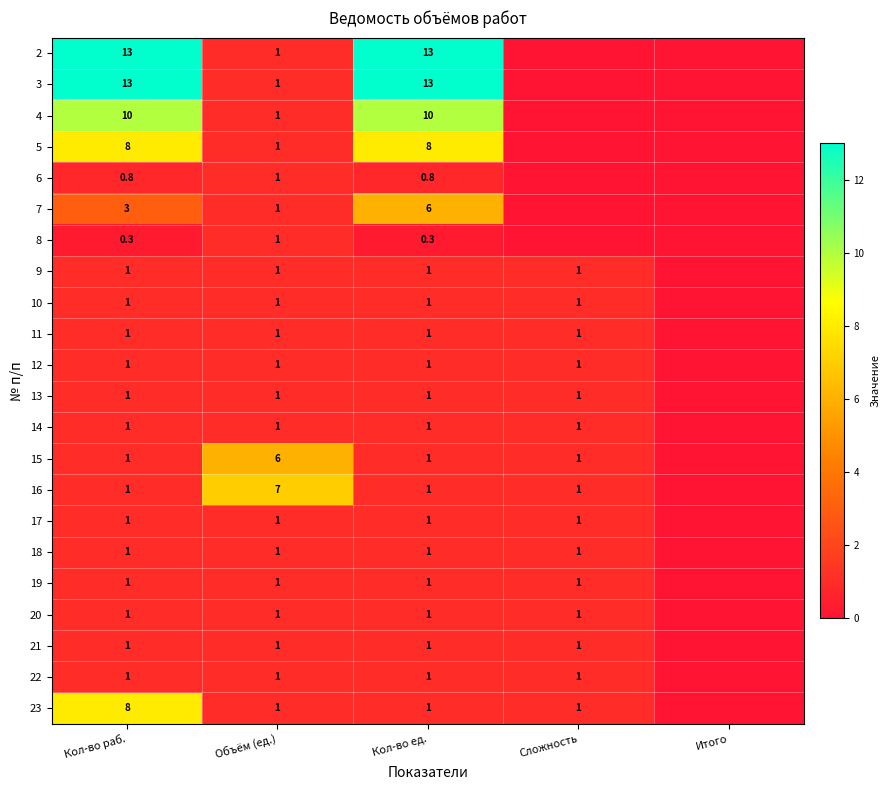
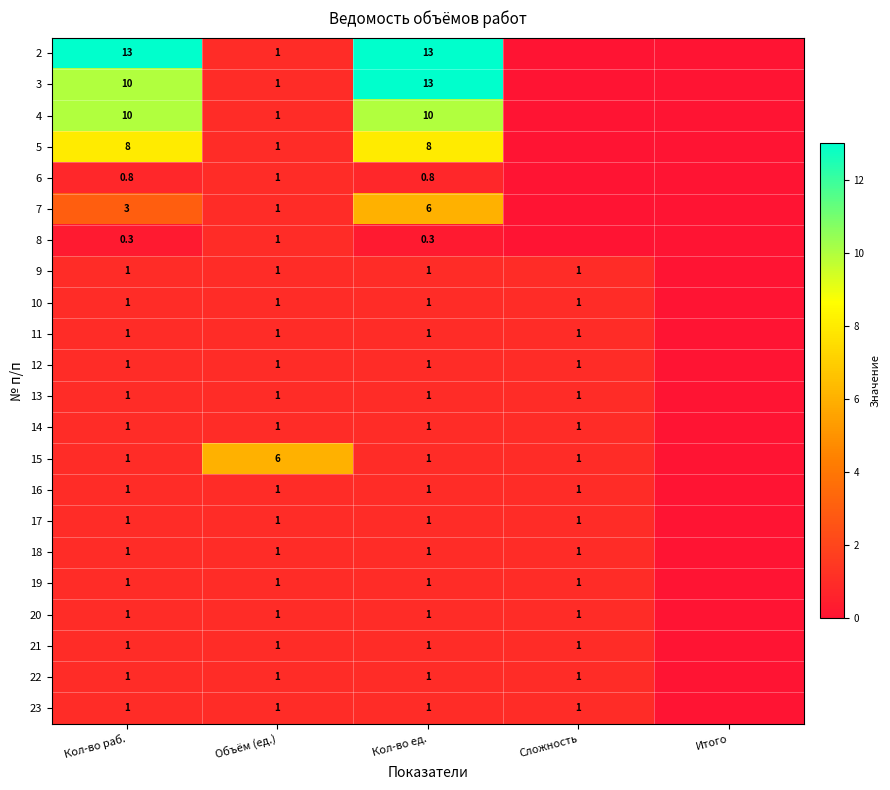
  {
    "2": {
      "Кол-во раб.": 13,
      "Объём (ед.)": 1,
      "Кол-во ед.": 13
    },
    "3": {
-     "Кол-во раб.": 13,
+     "Кол-во раб.": 10,
      "Объём (ед.)": 1,
      "Кол-во ед.": 13
    },
    "4": {
      "Кол-во раб.": 10,
      "Объём (ед.)": 1,
      "Кол-во ед.": 10
    },
    "5": {
      "Кол-во раб.": 8,
      "Объём (ед.)": 1,
      "Кол-во ед.": 8
    },
    "6": {
      "Кол-во раб.": 0.8,
      "Объём (ед.)": 1,
      "Кол-во ед.": 0.8
    },
    "7": {
      "Кол-во раб.": 3,
      "Объём (ед.)": 1,
      "Кол-во ед.": 6
    },
    "8": {
      "Кол-во раб.": 0.3,
      "Объём (ед.)": 1,
      "Кол-во ед.": 0.3
    },
    "9": {
      "Кол-во раб.": 1,
      "Объём (ед.)": 1,
      "Кол-во ед.": 1,
      "Сложность": 1
    },
    "10": {
      "Кол-во раб.": 1,
      "Объём (ед.)": 1,
      "Кол-во ед.": 1,
      "Сложность": 1
    },
    "11": {
      "Кол-во раб.": 1,
      "Объём (ед.)": 1,
      "Кол-во ед.": 1,
      "Сложность": 1
    },
    "12": {
      "Кол-во раб.": 1,
      "Объём (ед.)": 1,
      "Кол-во ед.": 1,
      "Сложность": 1
    },
    "13": {
      "Кол-во раб.": 1,
      "Объём (ед.)": 1,
      "Кол-во ед.": 1,
      "Сложность": 1
    },
    "14": {
      "Кол-во раб.": 1,
      "Объём (ед.)": 1,
      "Кол-во ед.": 1,
      "Сложность": 1
    },
    "15": {
      "Кол-во раб.": 1,
      "Объём (ед.)": 6,
      "Кол-во ед.": 1,
      "Сложность": 1
    },
    "16": {
      "Кол-во раб.": 1,
-     "Объём (ед.)": 7,
+     "Объём (ед.)": 1,
      "Кол-во ед.": 1,
      "Сложность": 1
    },
    "17": {
      "Кол-во раб.": 1,
      "Объём (ед.)": 1,
      "Кол-во ед.": 1,
      "Сложность": 1
    },
    "18": {
      "Кол-во раб.": 1,
      "Объём (ед.)": 1,
      "Кол-во ед.": 1,
      "Сложность": 1
    },
    "19": {
      "Кол-во раб.": 1,
      "Объём (ед.)": 1,
      "Кол-во ед.": 1,
      "Сложность": 1
    },
    "20": {
      "Кол-во раб.": 1,
      "Объём (ед.)": 1,
      "Кол-во ед.": 1,
      "Сложность": 1
    },
    "21": {
      "Кол-во раб.": 1,
      "Объём (ед.)": 1,
      "Кол-во ед.": 1,
      "Сложность": 1
    },
    "22": {
      "Кол-во раб.": 1,
      "Объём (ед.)": 1,
      "Кол-во ед.": 1,
      "Сложность": 1
    },
    "23": {
-     "Кол-во раб.": 8,
+     "Кол-во раб.": 1,
      "Объём (ед.)": 1,
      "Кол-во ед.": 1,
      "Сложность": 1
    }
  }
